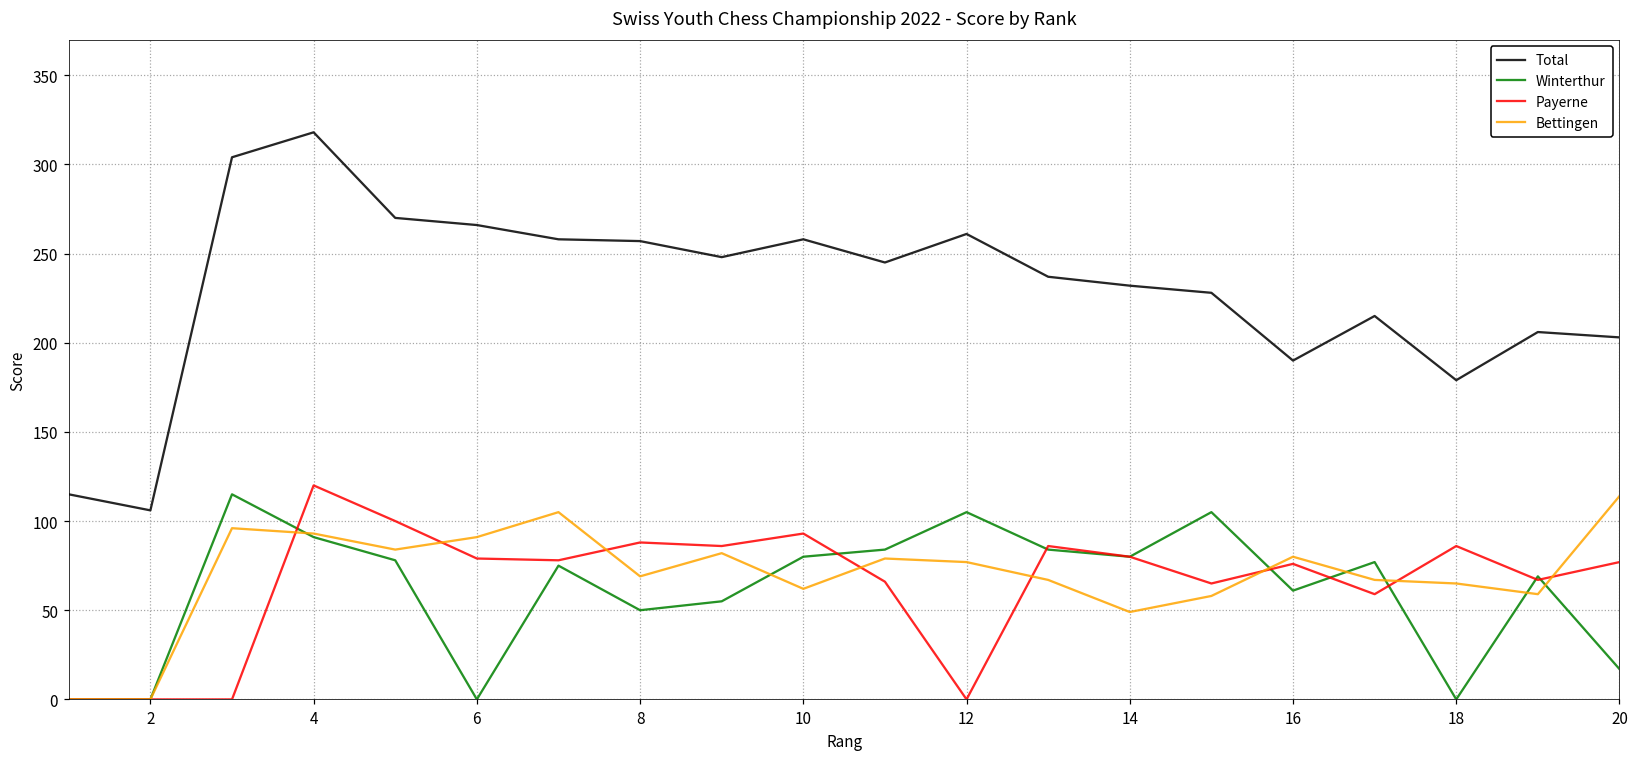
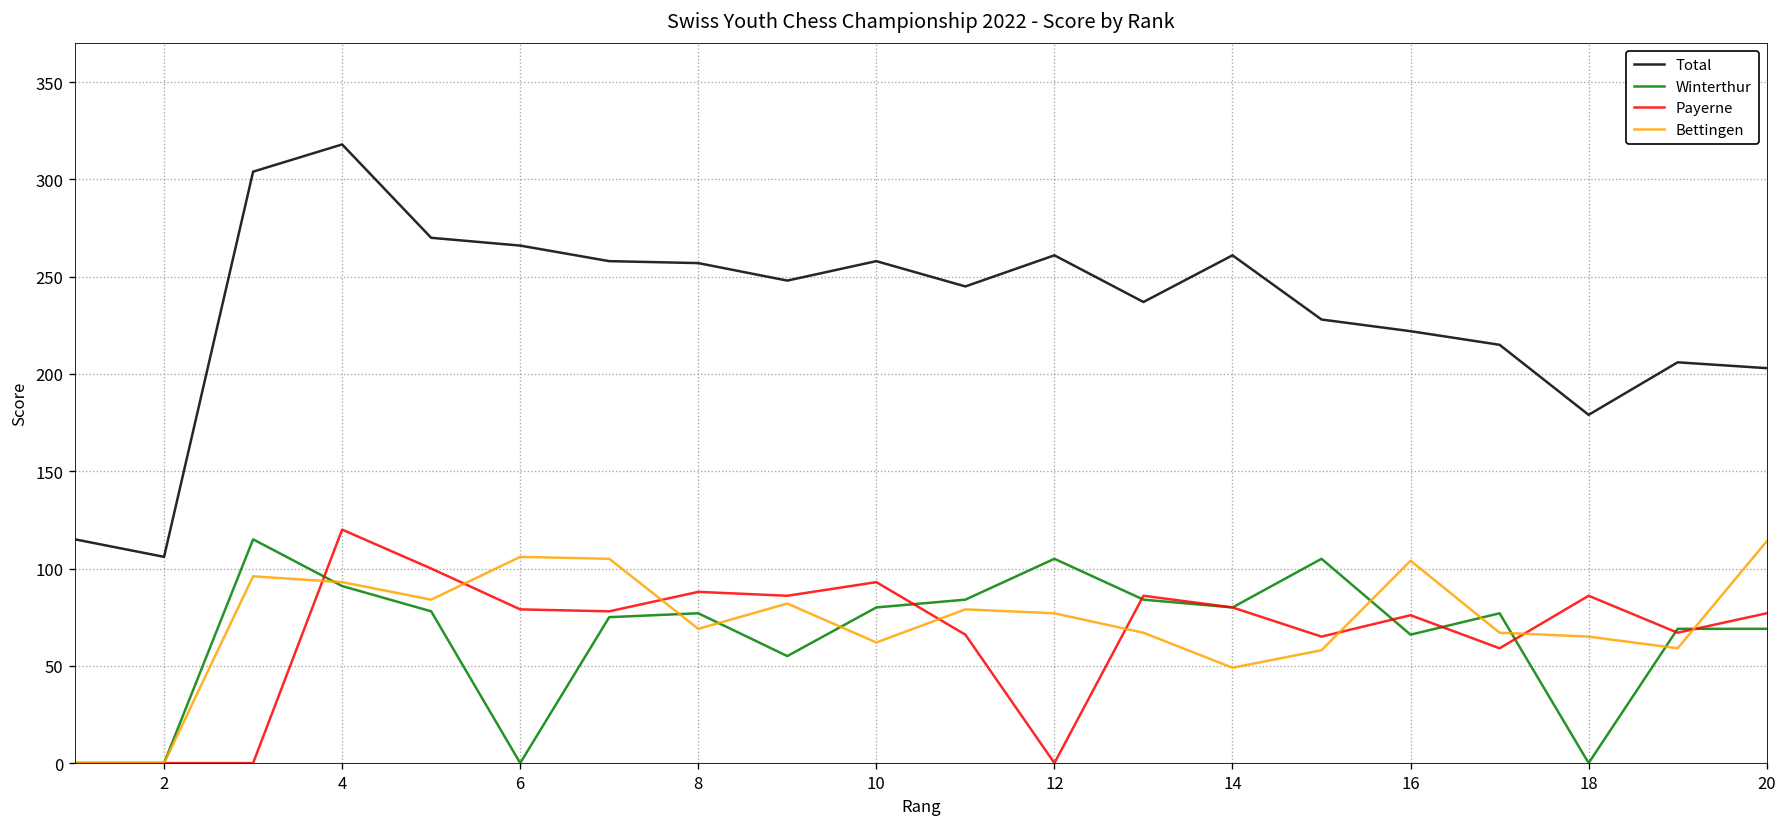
  {
    "Total": {
      "2": 106,
      "4": 318,
      "6": 266,
      "8": 257,
      "10": 258,
      "12": 261,
-     "14": 232,
-     "16": 190,
+     "14": 261,
+     "16": 222,
      "18": 179,
      "20": 203
    },
    "Winterthur": {
      "4": 91,
      "6": 0,
-     "8": 50,
+     "8": 77,
      "10": 80,
      "12": 105,
-     "16": 61,
+     "16": 66,
      "18": 0,
-     "20": 17
+     "20": 69
    },
    "Payerne": {
      "4": 120,
      "6": 79,
      "8": 88,
      "10": 93,
      "12": 0,
      "16": 76,
      "18": 86,
      "20": 77
    },
    "Bettingen": {
      "4": 93,
-     "6": 91,
+     "6": 106,
      "8": 69,
      "10": 62,
      "12": 77,
      "14": 49,
-     "16": 80,
+     "16": 104,
      "18": 65,
      "20": 114
    }
  }
